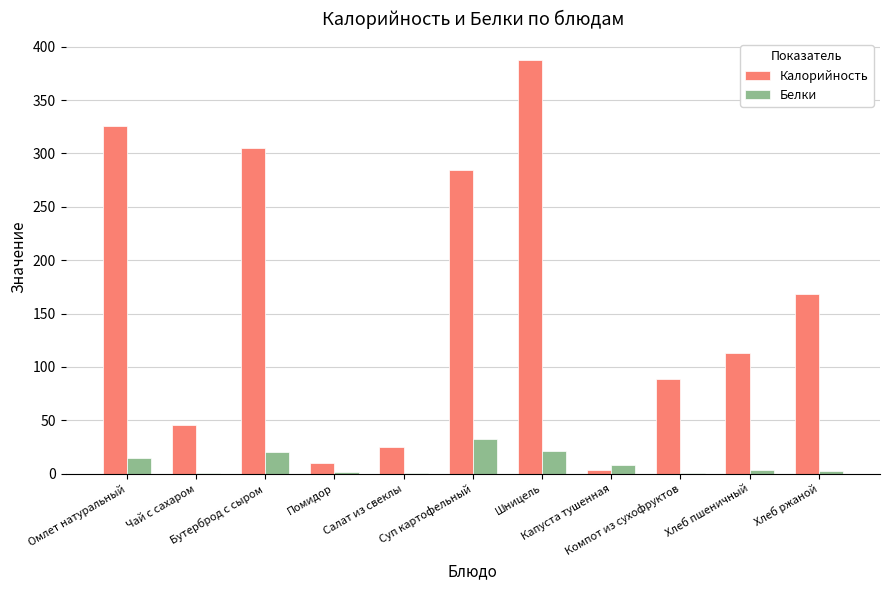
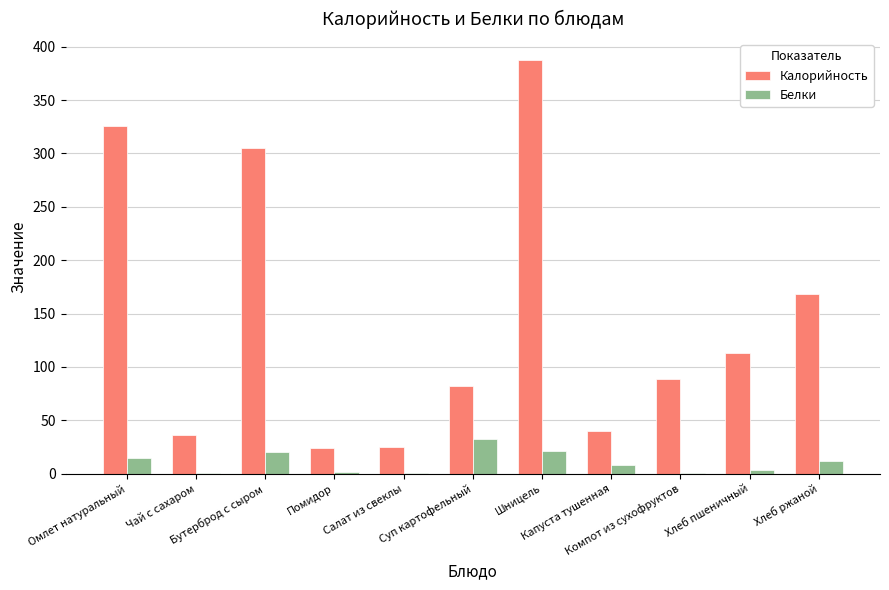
  {
    "Калорийность": {
      "Омлет натуральный": 326,
-     "Чай с сахаром": 46,
+     "Чай с сахаром": 36,
      "Бутерброд с сыром": 305,
-     "Помидор": 10,
+     "Помидор": 24,
      "Салат из свеклы": 25,
-     "Суп картофельный": 285,
+     "Суп картофельный": 82,
      "Шницель": 388,
-     "Капуста тушенная": 4,
+     "Капуста тушенная": 40,
      "Компот из сухофруктов": 88,
      "Хлеб пшеничный": 113,
      "Хлеб ржаной": 169
    },
    "Белки": {
      "Омлет натуральный": 14,
      "Бутерброд с сыром": 20,
      "Суп картофельный": 33,
      "Шницель": 21,
      "Капуста тушенная": 8,
      "Хлеб пшеничный": 4,
-     "Хлеб ржаной": 3
+     "Хлеб ржаной": 11
    }
  }
